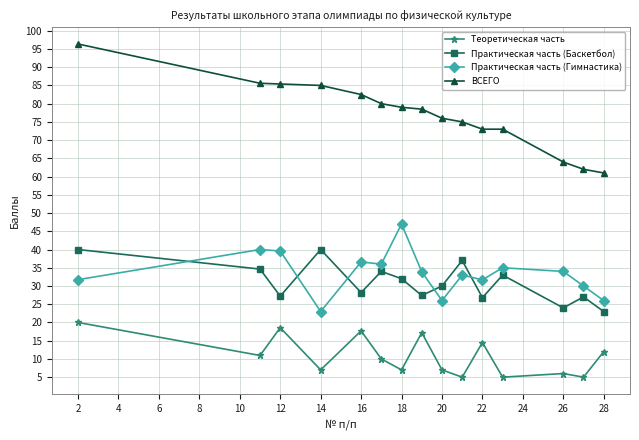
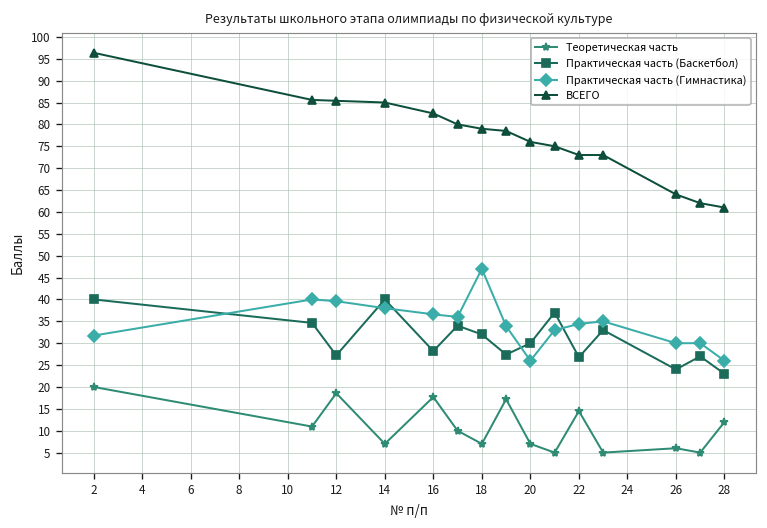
  {
    "Практическая часть (Гимнастика)": {
      "2": 32,
      "12": 40,
-     "14": 23,
+     "14": 38,
      "16": 37,
      "18": 47,
      "20": 26,
-     "22": 32,
-     "26": 34,
+     "22": 34,
+     "26": 30,
      "28": 26
    }
  }
